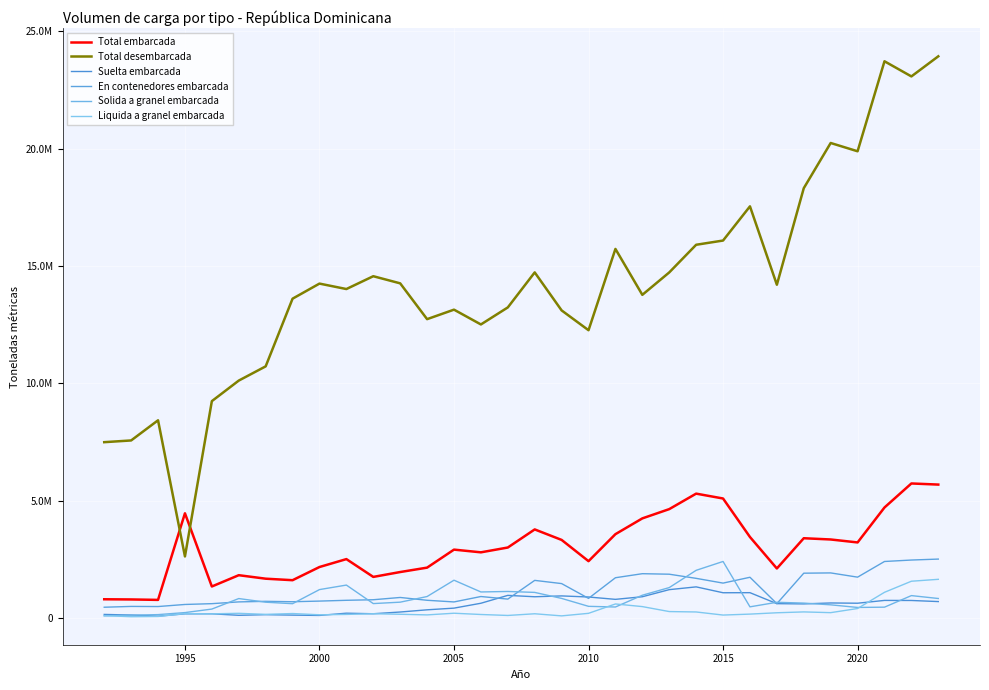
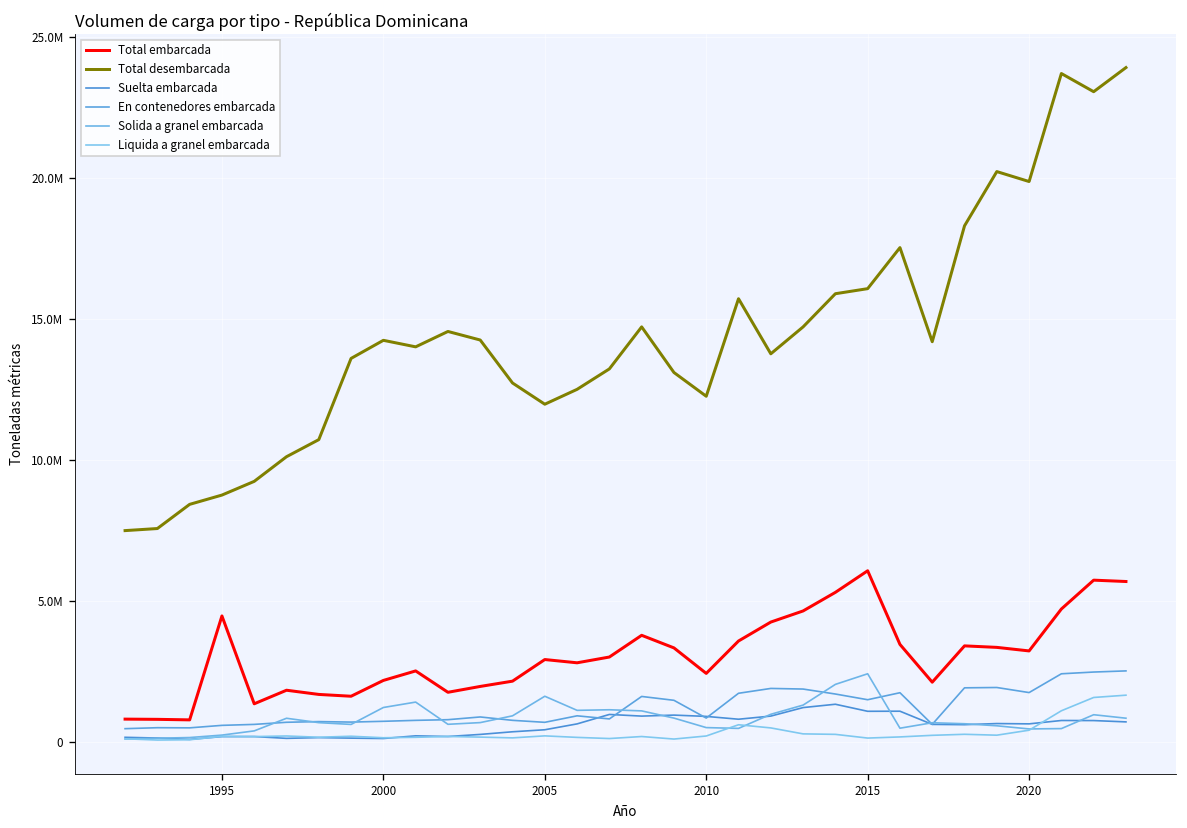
  {
    "Total embarcada": {
      "1995": 4500000,
      "2000": 2200000,
      "2005": 2900000,
      "2010": 2400000,
-     "2015": 5100000,
+     "2015": 6100000,
      "2020": 3200000
    },
    "Total desembarcada": {
-     "1995": 2600000,
+     "1995": 8800000,
      "2000": 14200000,
-     "2005": 13100000,
+     "2005": 12000000,
      "2010": 12300000,
      "2015": 16100000,
      "2020": 19900000
    }
  }
